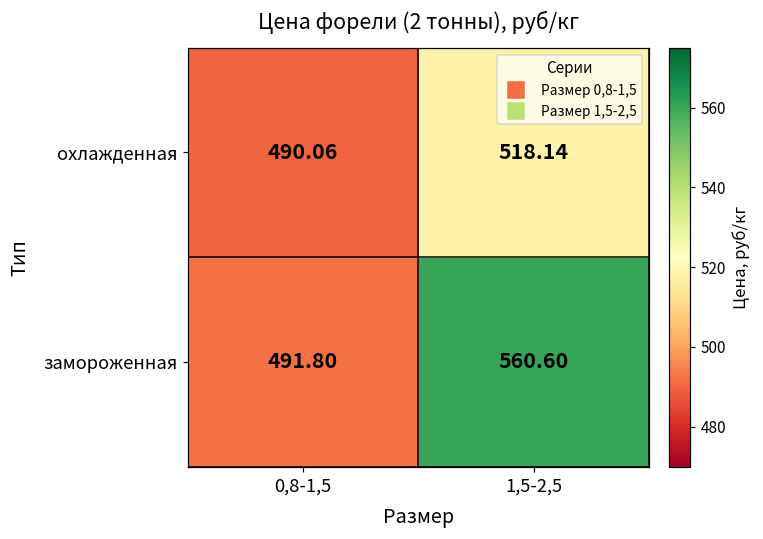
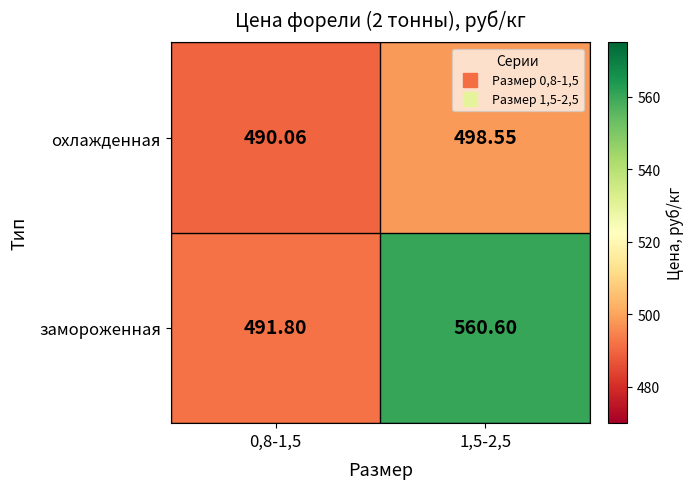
  {
    "охлажденная": {
      "0,8-1,5": 490.06,
-     "1,5-2,5": 518.14
+     "1,5-2,5": 498.55
    },
    "замороженная": {
      "0,8-1,5": 491.80,
      "1,5-2,5": 560.60
    }
  }
